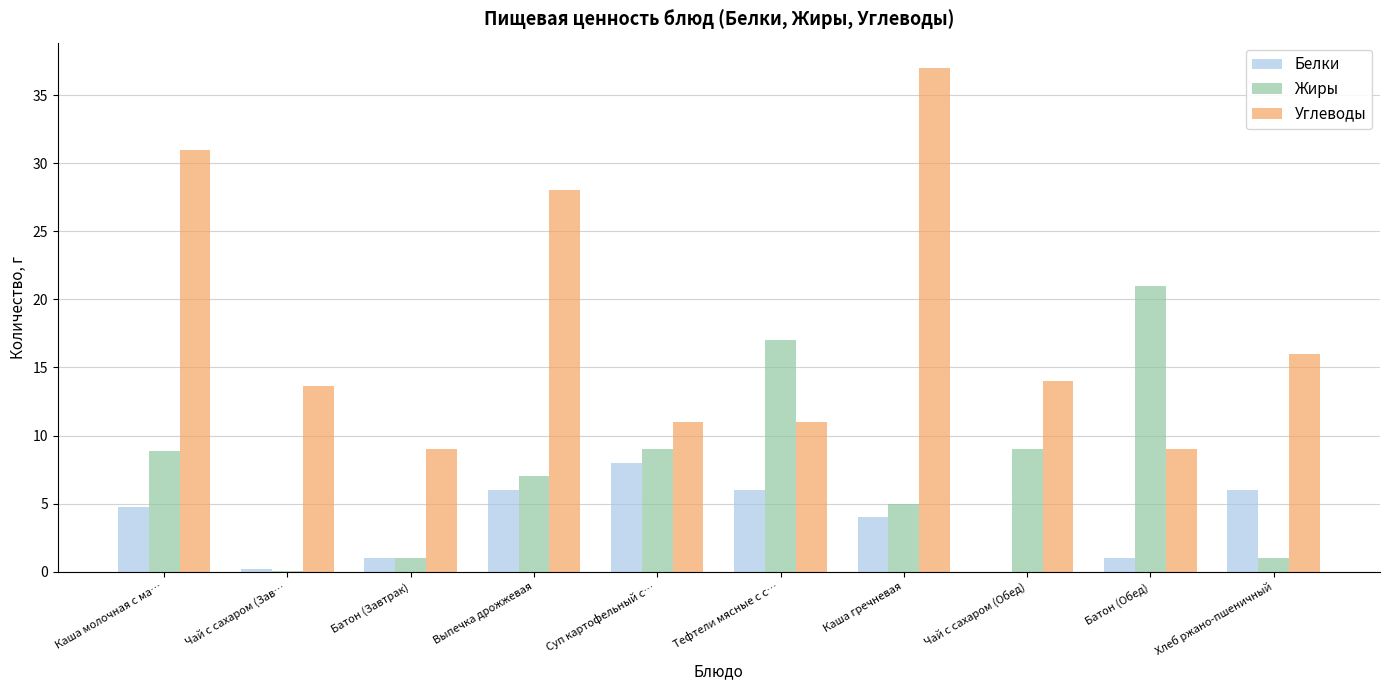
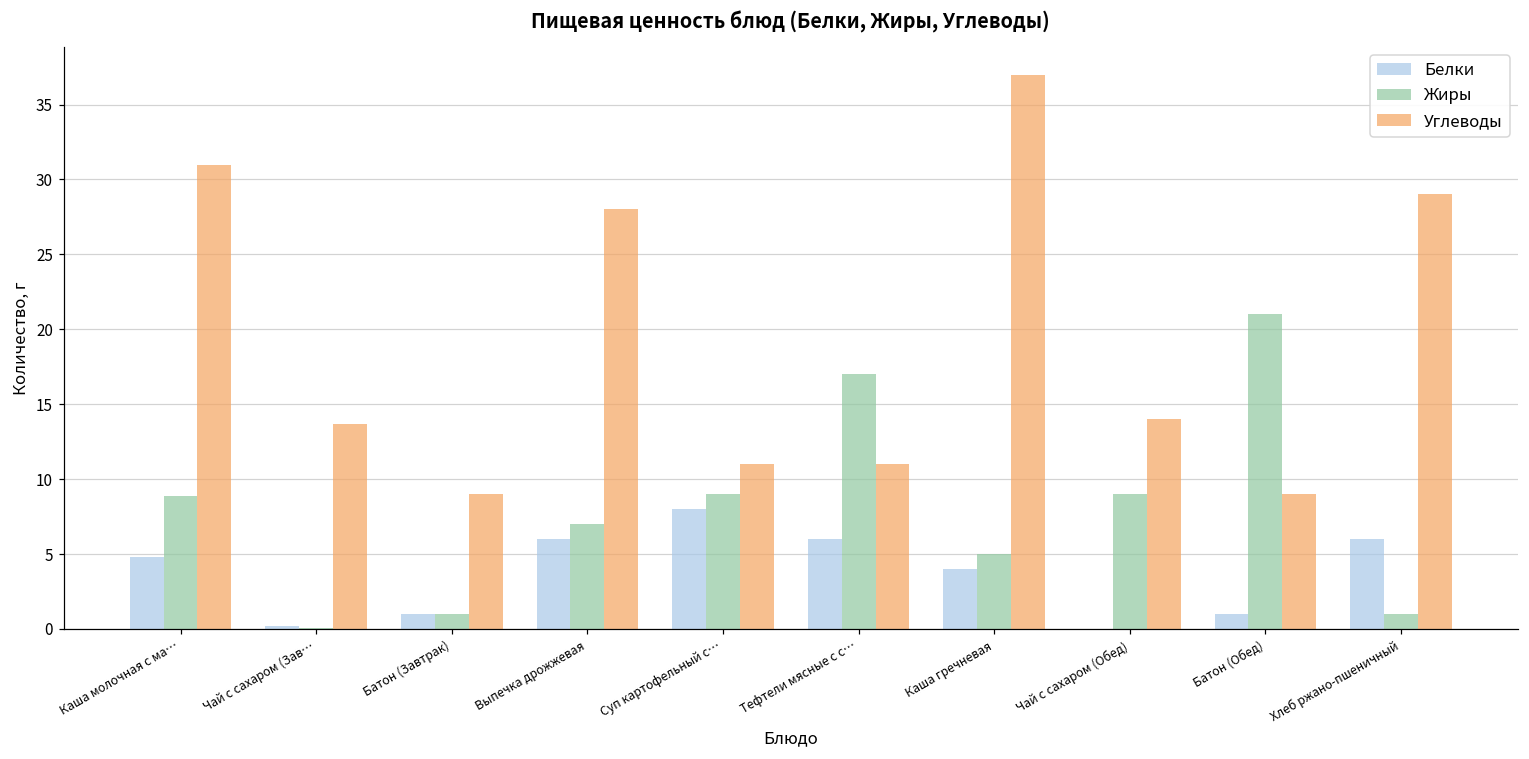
  {
    "Белки": {
      "Каша молочная с ма…": 4.8,
      "Батон (Завтрак)": 1,
      "Выпечка дрожжевая": 6,
      "Суп картофельный с…": 8,
      "Тефтели мясные с с…": 6,
      "Каша гречневая": 4,
      "Чай с сахаром (Обед)": 0,
      "Батон (Обед)": 1,
      "Хлеб ржано-пшеничный": 6
    },
    "Жиры": {
      "Каша молочная с ма…": 9,
      "Батон (Завтрак)": 1,
      "Выпечка дрожжевая": 7,
      "Суп картофельный с…": 9,
      "Тефтели мясные с с…": 17,
      "Каша гречневая": 5,
      "Чай с сахаром (Обед)": 9,
      "Батон (Обед)": 21,
      "Хлеб ржано-пшеничный": 1
    },
    "Углеводы": {
      "Каша молочная с ма…": 31,
      "Чай с сахаром (Зав…": 13.7,
      "Батон (Завтрак)": 9,
      "Выпечка дрожжевая": 28,
      "Суп картофельный с…": 11,
      "Тефтели мясные с с…": 11,
      "Каша гречневая": 37,
      "Чай с сахаром (Обед)": 14,
      "Батон (Обед)": 9,
-     "Хлеб ржано-пшеничный": 16
+     "Хлеб ржано-пшеничный": 29
    }
  }
